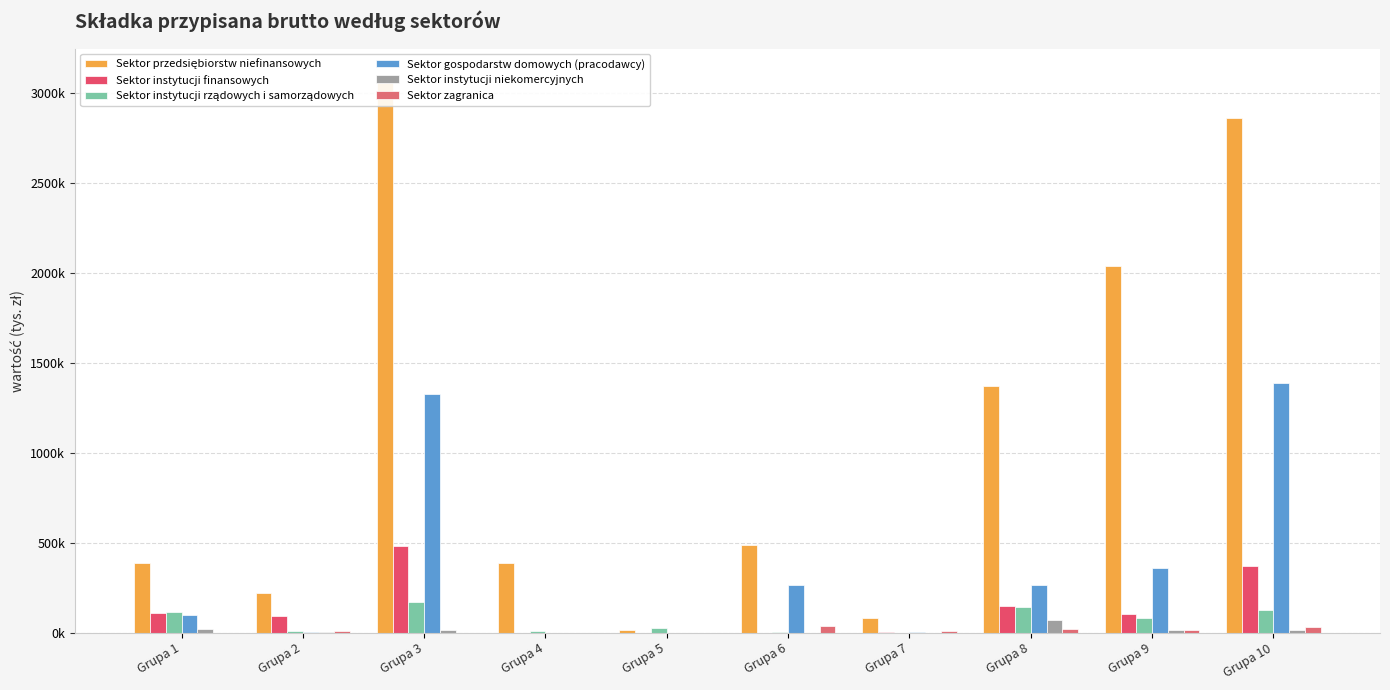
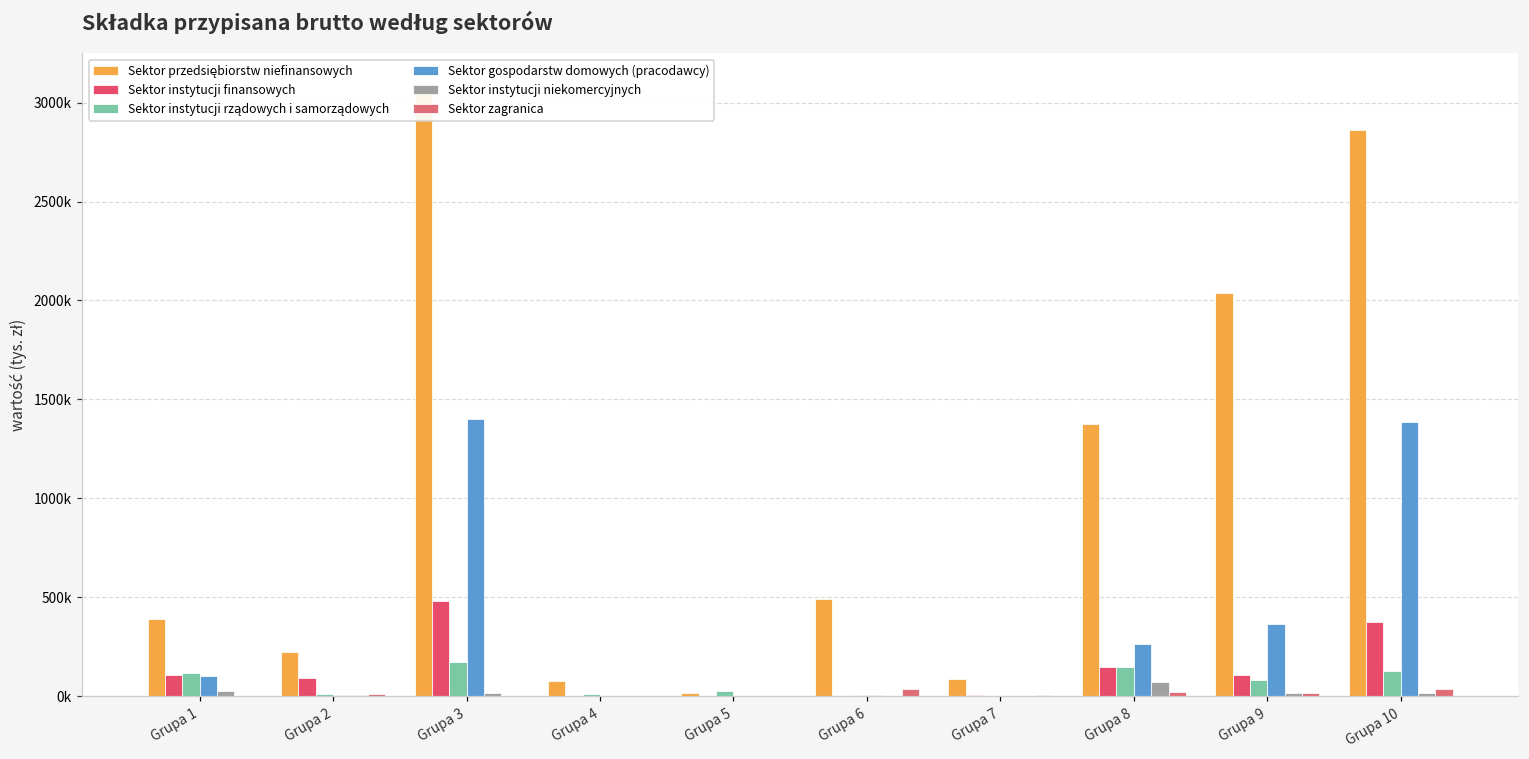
  {
    "Sektor przedsiębiorstw niefinansowych": {
      "Grupa 1": 390000,
      "Grupa 2": 220000,
-     "Grupa 4": 390000,
+     "Grupa 4": 70000,
      "Grupa 5": 20000,
      "Grupa 6": 490000,
      "Grupa 7": 80000,
      "Grupa 8": 1370000,
      "Grupa 9": 2040000,
      "Grupa 10": 2860000
    },
    "Sektor gospodarstw domowych (pracodawcy)": {
      "Grupa 1": 100000,
-     "Grupa 3": 1330000,
-     "Grupa 6": 270000,
+     "Grupa 3": 1400000,
+     "Grupa 6": 10000,
      "Grupa 8": 270000,
      "Grupa 9": 360000,
      "Grupa 10": 1390000
    }
  }
